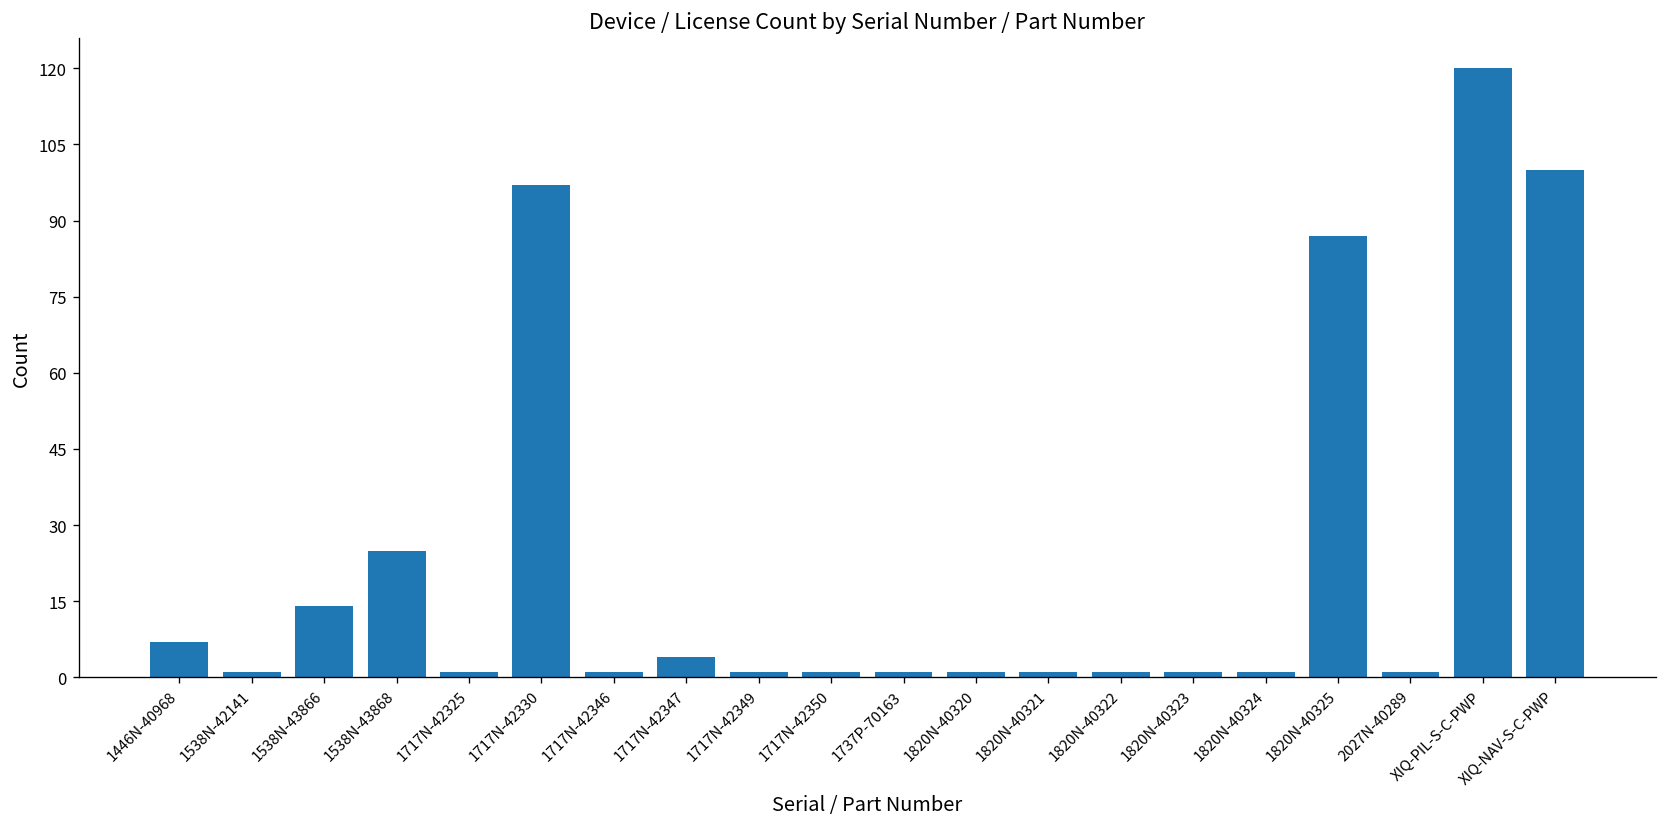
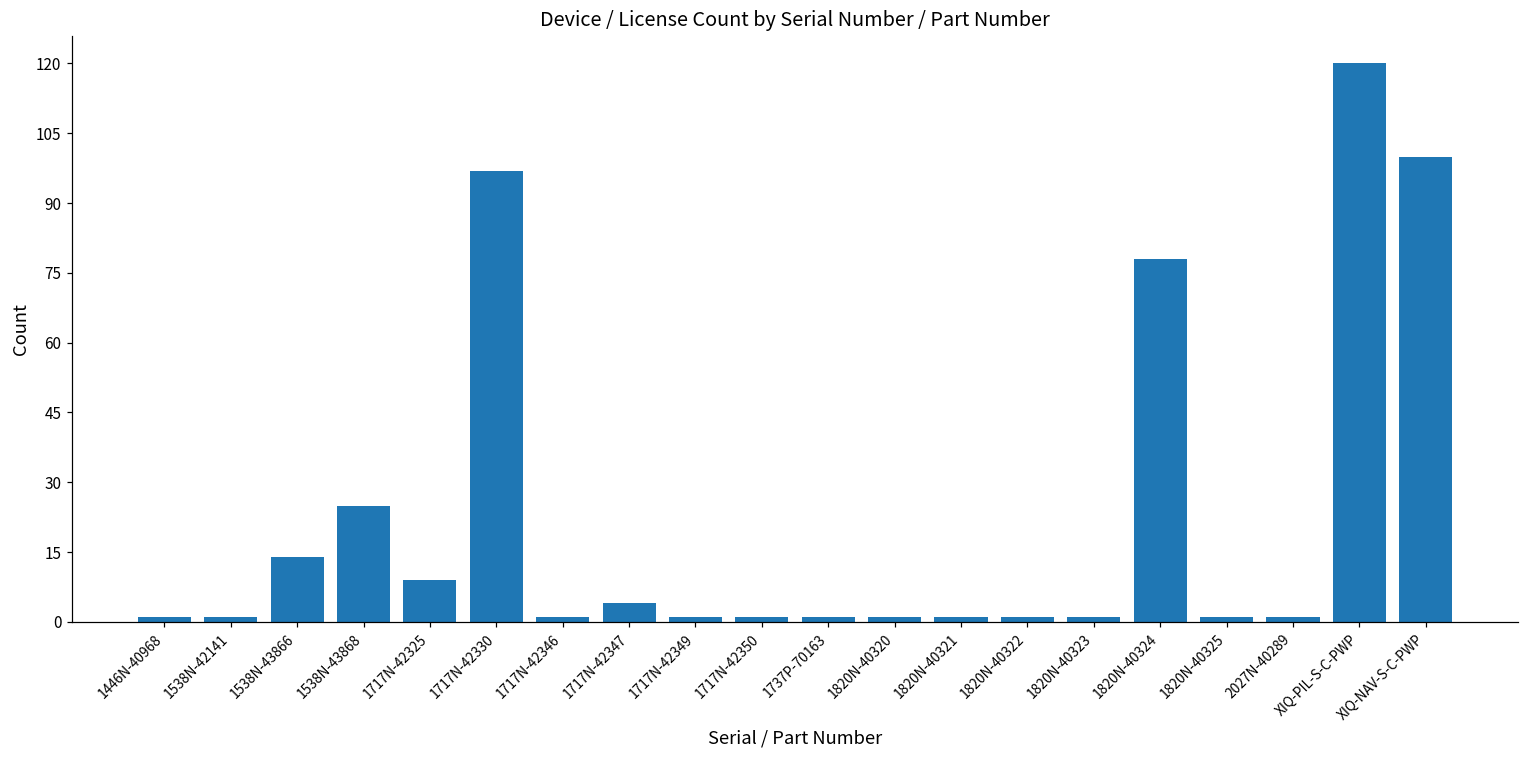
  {
-   "1446N-40968": 7,
+   "1446N-40968": 1,
    "1538N-42141": 1,
    "1538N-43866": 14,
    "1538N-43868": 25,
-   "1717N-42325": 1,
+   "1717N-42325": 9,
    "1717N-42330": 97,
    "1717N-42346": 1,
    "1717N-42347": 4,
    "1717N-42349": 1,
    "1717N-42350": 1,
    "1737P-70163": 1,
    "1820N-40320": 1,
    "1820N-40321": 1,
    "1820N-40322": 1,
    "1820N-40323": 1,
-   "1820N-40324": 1,
-   "1820N-40325": 87,
+   "1820N-40324": 78,
+   "1820N-40325": 1,
    "2027N-40289": 1,
    "XIQ-PIL-S-C-PWP": 120,
    "XIQ-NAV-S-C-PWP": 100
  }
